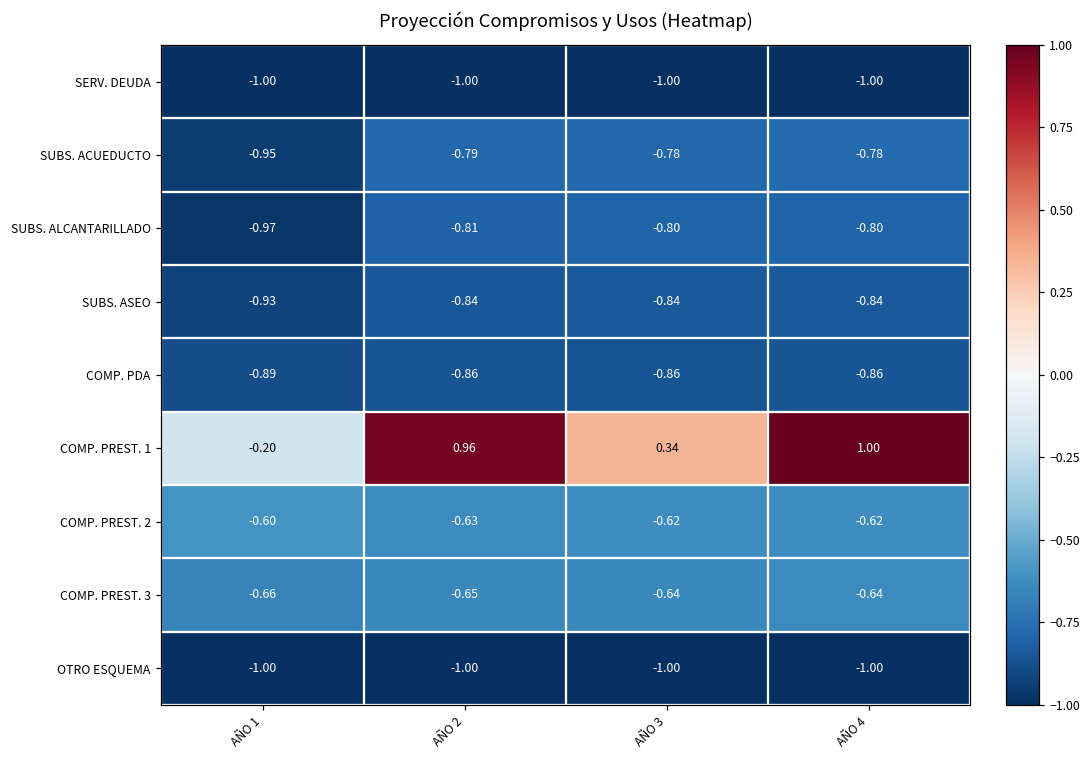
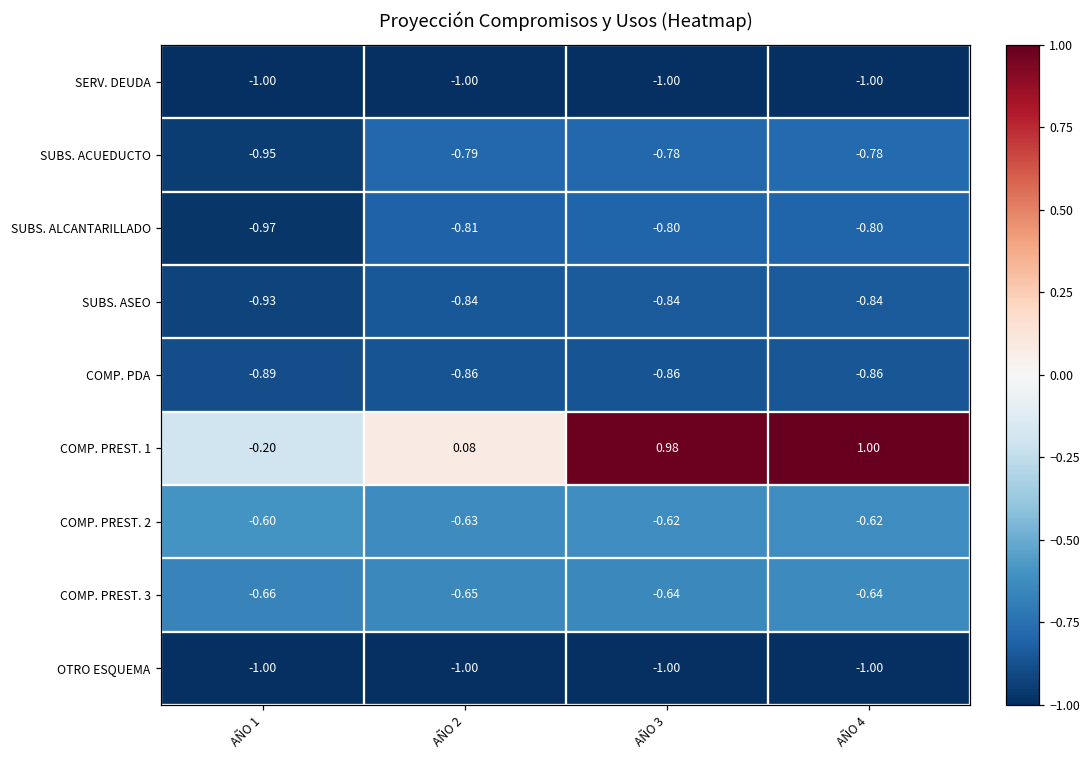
  {
    "SERV. DEUDA": {
      "AÑO 1": -1.00,
      "AÑO 2": -1.00,
      "AÑO 3": -1.00,
      "AÑO 4": -1.00
    },
    "SUBS. ACUEDUCTO": {
      "AÑO 1": -0.95,
      "AÑO 2": -0.79,
      "AÑO 3": -0.78,
      "AÑO 4": -0.78
    },
    "SUBS. ALCANTARILLADO": {
      "AÑO 1": -0.97,
      "AÑO 2": -0.81,
      "AÑO 3": -0.80,
      "AÑO 4": -0.80
    },
    "SUBS. ASEO": {
      "AÑO 1": -0.93,
      "AÑO 2": -0.84,
      "AÑO 3": -0.84,
      "AÑO 4": -0.84
    },
    "COMP. PDA": {
      "AÑO 1": -0.89,
      "AÑO 2": -0.86,
      "AÑO 3": -0.86,
      "AÑO 4": -0.86
    },
    "COMP. PREST. 1": {
      "AÑO 1": -0.20,
-     "AÑO 2": 0.96,
-     "AÑO 3": 0.34,
+     "AÑO 2": 0.08,
+     "AÑO 3": 0.98,
      "AÑO 4": 1.00
    },
    "COMP. PREST. 2": {
      "AÑO 1": -0.60,
      "AÑO 2": -0.63,
      "AÑO 3": -0.62,
      "AÑO 4": -0.62
    },
    "COMP. PREST. 3": {
      "AÑO 1": -0.66,
      "AÑO 2": -0.65,
      "AÑO 3": -0.64,
      "AÑO 4": -0.64
    },
    "OTRO ESQUEMA": {
      "AÑO 1": -1.00,
      "AÑO 2": -1.00,
      "AÑO 3": -1.00,
      "AÑO 4": -1.00
    }
  }
